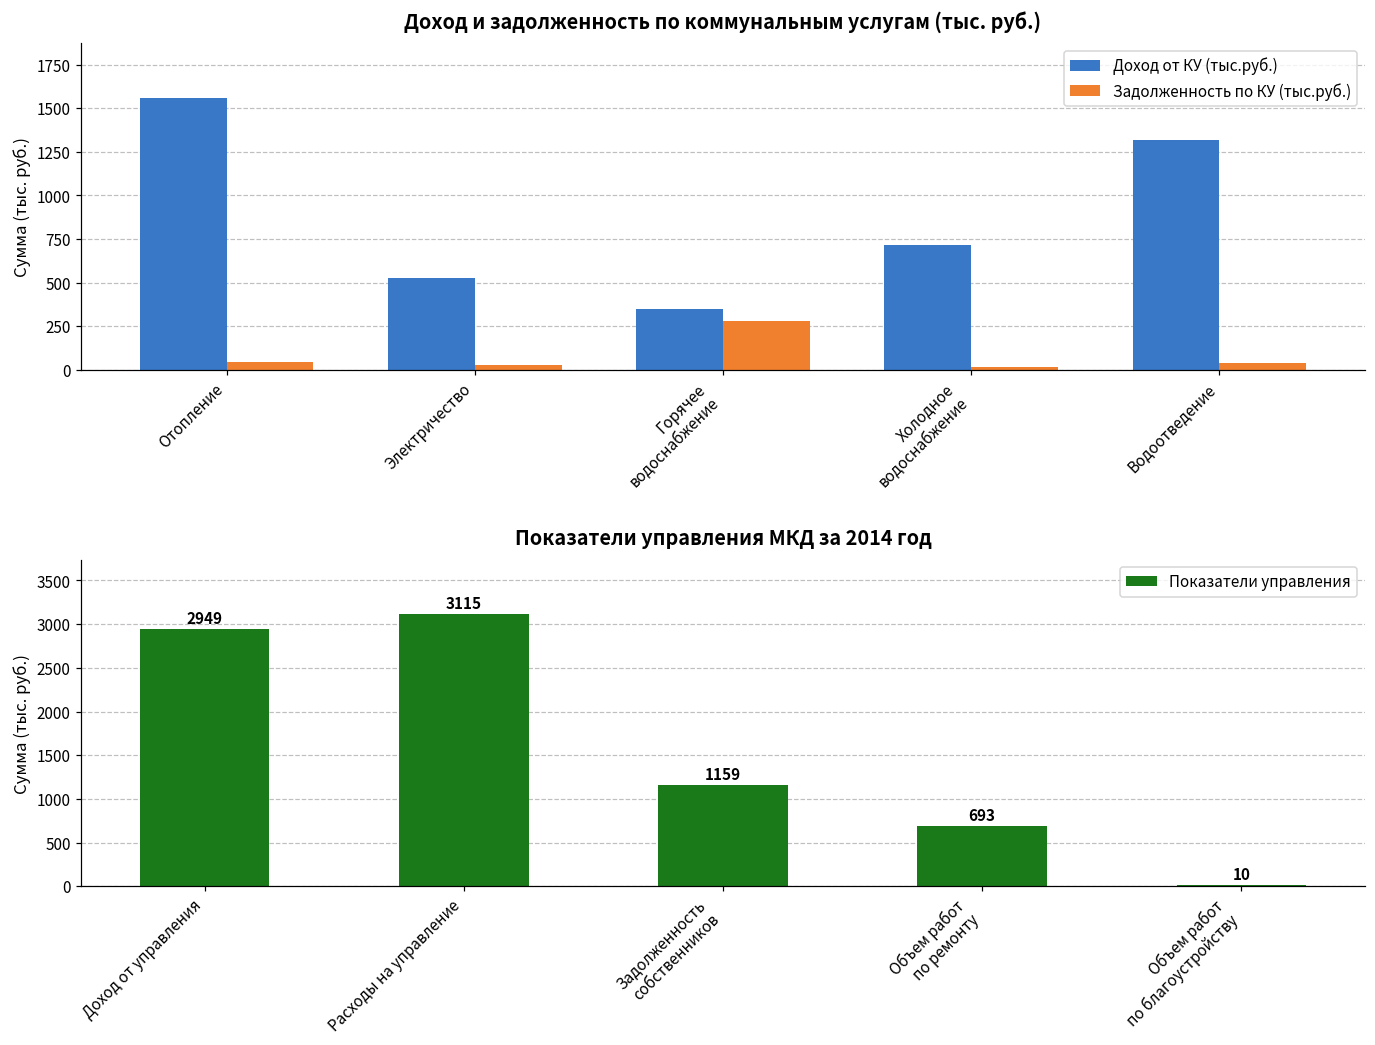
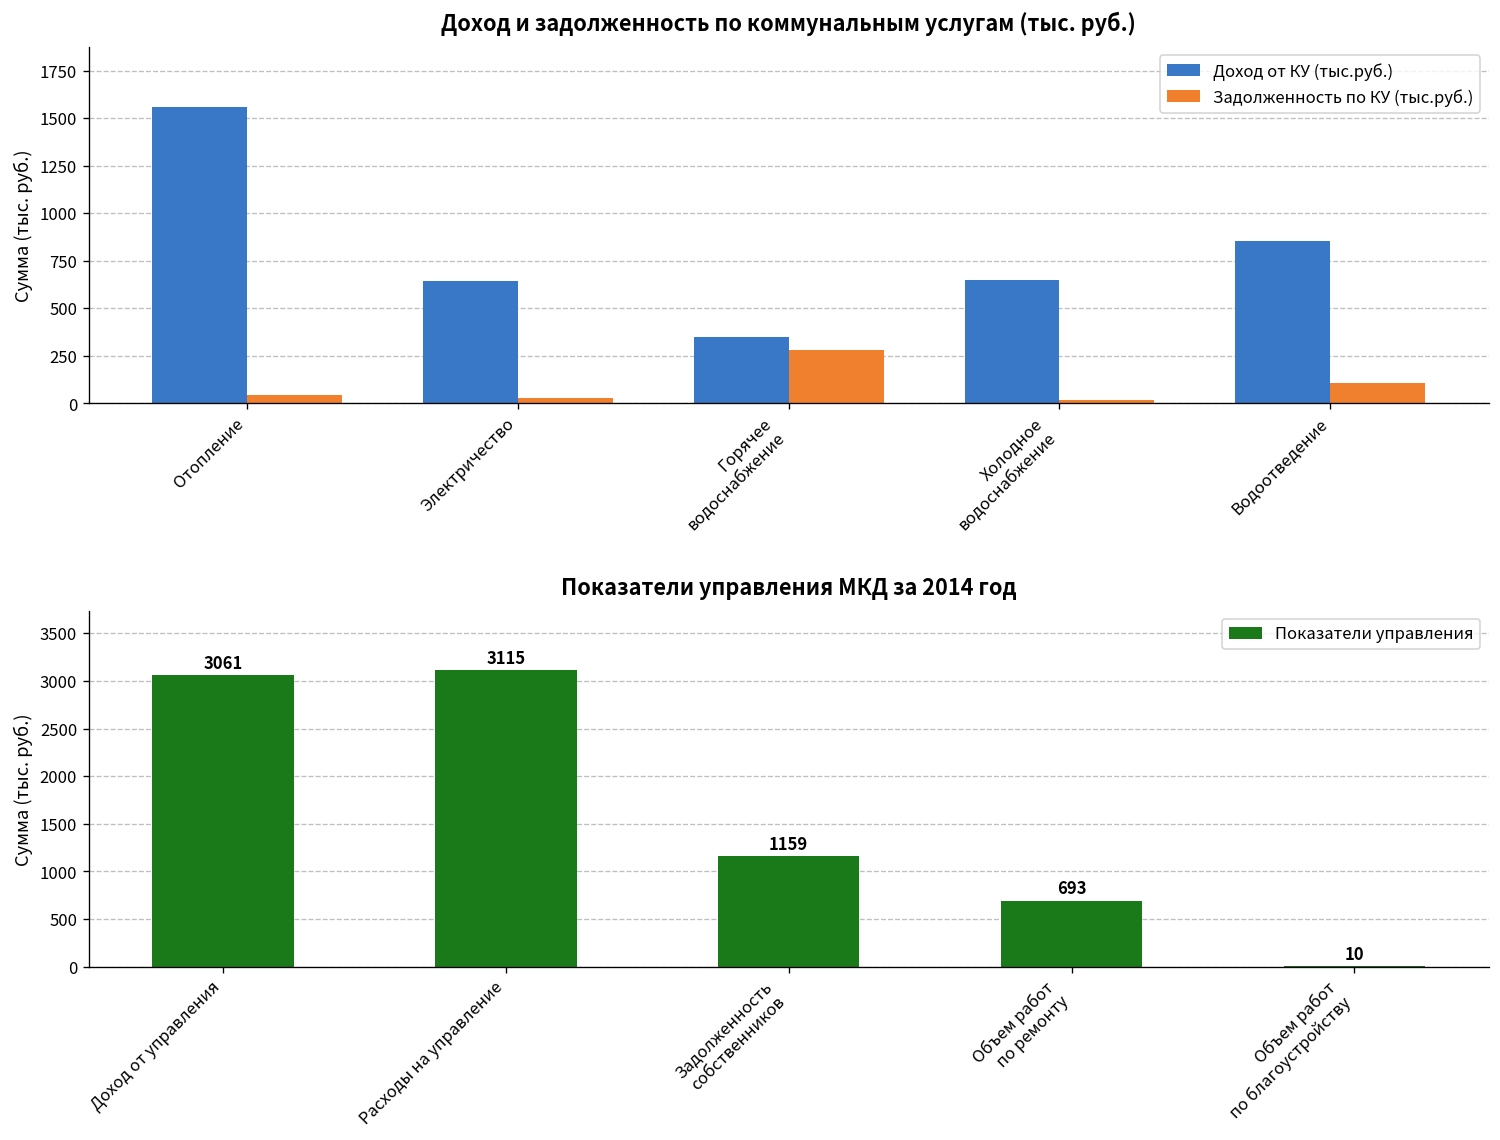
  {
    "Доход и задолженность по коммунальным услугам (тыс. руб.)": {
      "Доход от КУ (тыс.руб.)": {
        "Отопление": 1560,
-       "Электричество": 530,
+       "Электричество": 650,
        "Горячее водоснабжение": 350,
-       "Холодное водоснабжение": 710,
-       "Водоотведение": 1320
+       "Холодное водоснабжение": 650,
+       "Водоотведение": 850
      },
      "Задолженность по КУ (тыс.руб.)": {
        "Отопление": 50,
        "Электричество": 30,
        "Горячее водоснабжение": 280,
        "Холодное водоснабжение": 20,
-       "Водоотведение": 40
+       "Водоотведение": 110
      }
    },
    "Показатели управления МКД за 2014 год": {
-     "Доход от управления": 2949,
+     "Доход от управления": 3061,
      "Расходы на управление": 3115,
      "Задолженность собственников": 1159,
      "Объем работ по ремонту": 693,
      "Объем работ по благоустройству": 10
    }
  }
